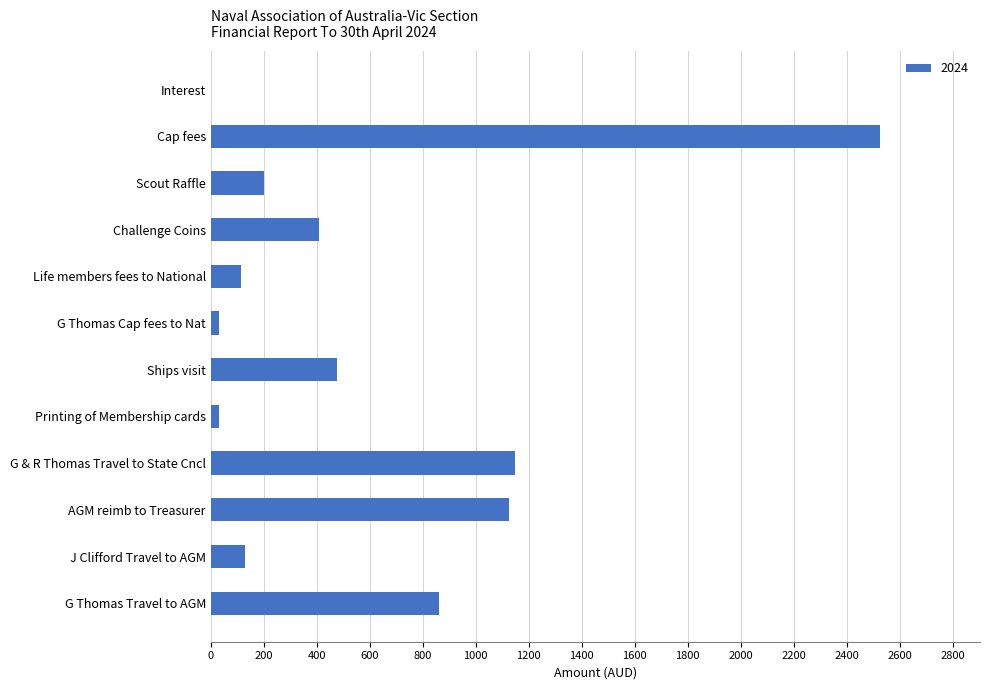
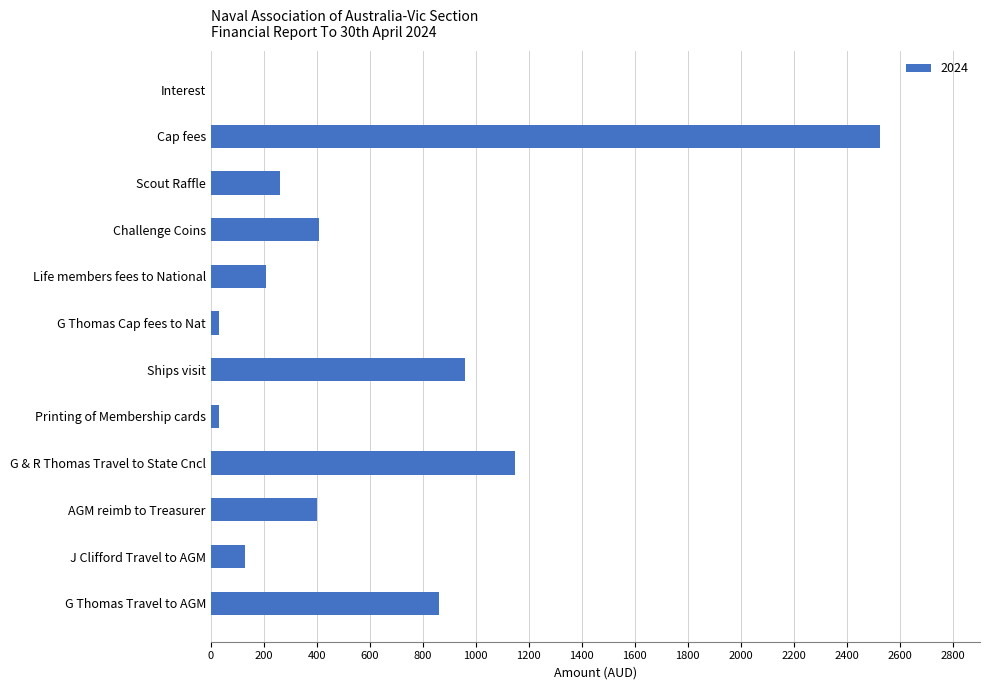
  {
    "Cap fees": 2530,
-   "Scout Raffle": 200,
+   "Scout Raffle": 260,
    "Challenge Coins": 410,
-   "Life members fees to National": 110,
+   "Life members fees to National": 210,
    "G Thomas Cap fees to Nat": 30,
-   "Ships visit": 470,
+   "Ships visit": 960,
    "Printing of Membership cards": 30,
    "G & R Thomas Travel to State Cncl": 1150,
-   "AGM reimb to Treasurer": 1130,
+   "AGM reimb to Treasurer": 400,
    "J Clifford Travel to AGM": 130,
    "G Thomas Travel to AGM": 860
  }
